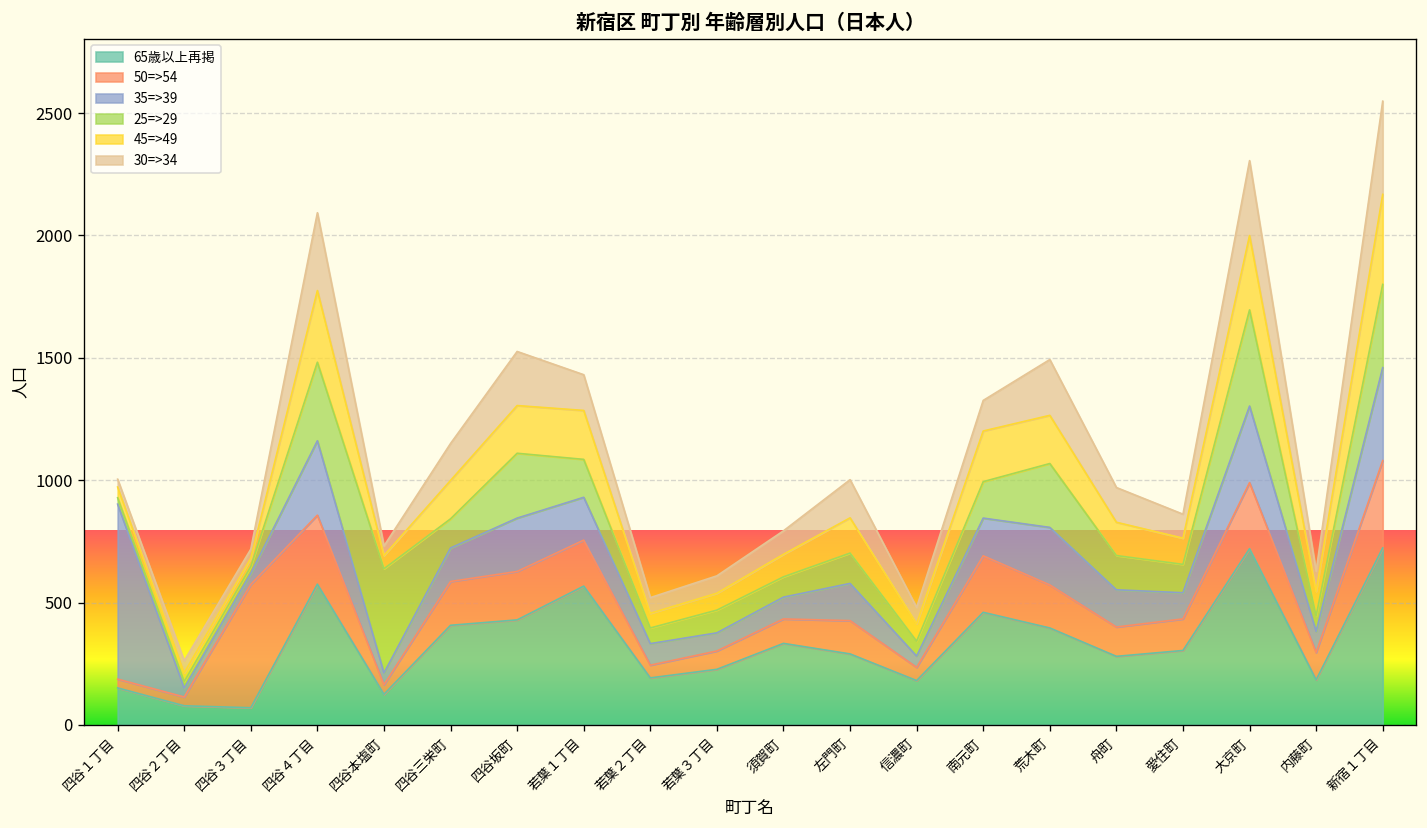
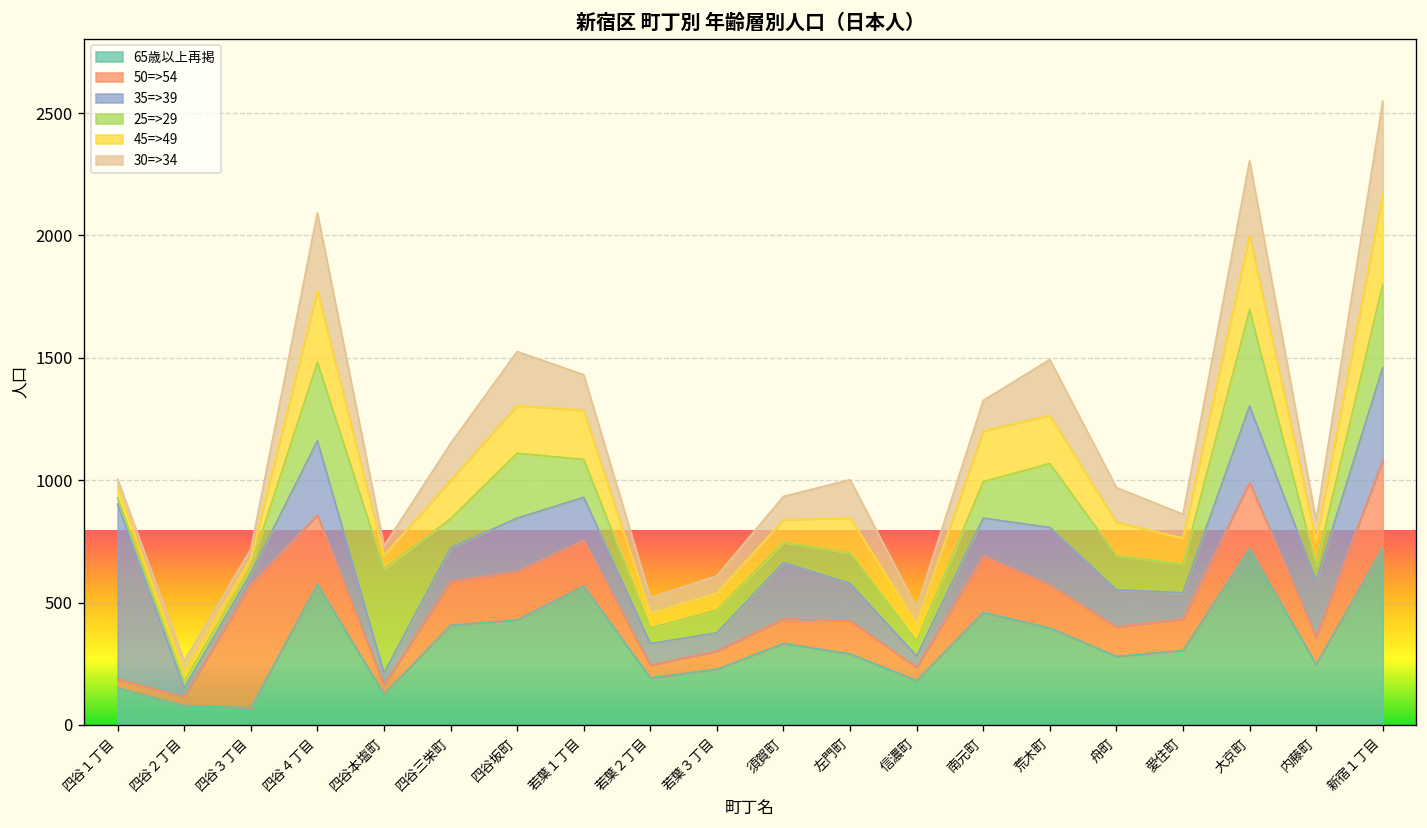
  {
    "65歳以上再掲": {
      "四谷１丁目": 150,
      "四谷２丁目": 80,
      "四谷３丁目": 70,
      "四谷４丁目": 580,
      "四谷本塩町": 130,
      "四谷三栄町": 410,
      "四谷坂町": 430,
      "若葉１丁目": 570,
      "若葉２丁目": 190,
      "若葉３丁目": 230,
      "須賀町": 330,
      "左門町": 290,
      "信濃町": 180,
      "南元町": 460,
      "荒木町": 400,
      "舟町": 280,
      "愛住町": 300,
      "大京町": 720,
-     "内藤町": 180,
+     "内藤町": 250,
      "新宿１丁目": 720
    },
    "50=>54": {
      "四谷１丁目": 40,
      "四谷２丁目": 40,
      "四谷３丁目": 500,
      "四谷４丁目": 280,
      "四谷本塩町": 40,
      "四谷三栄町": 180,
      "四谷坂町": 200,
      "若葉１丁目": 190,
      "若葉２丁目": 50,
      "若葉３丁目": 80,
      "須賀町": 100,
      "左門町": 140,
      "信濃町": 50,
      "南元町": 230,
      "荒木町": 180,
      "舟町": 120,
      "愛住町": 130,
      "大京町": 270,
      "内藤町": 110,
      "新宿１丁目": 360
    },
    "35=>39": {
      "四谷１丁目": 720,
      "四谷２丁目": 40,
      "四谷３丁目": 50,
      "四谷４丁目": 300,
      "四谷本塩町": 50,
      "四谷三栄町": 140,
      "四谷坂町": 220,
      "若葉１丁目": 180,
      "若葉２丁目": 90,
      "若葉３丁目": 70,
-     "須賀町": 90,
+     "須賀町": 230,
      "左門町": 150,
      "信濃町": 50,
      "南元町": 150,
      "荒木町": 240,
      "舟町": 150,
      "愛住町": 110,
      "大京町": 310,
-     "内藤町": 90,
+     "内藤町": 230,
      "新宿１丁目": 380
    },
    "25=>29": {
      "四谷１丁目": 30,
      "四谷２丁目": 30,
      "四谷３丁目": 30,
      "四谷４丁目": 320,
      "四谷本塩町": 430,
      "四谷三栄町": 120,
      "四谷坂町": 270,
      "若葉１丁目": 160,
      "若葉２丁目": 60,
      "若葉３丁目": 90,
      "須賀町": 80,
      "左門町": 120,
      "信濃町": 60,
      "南元町": 150,
      "荒木町": 260,
      "舟町": 140,
      "愛住町": 120,
      "大京町": 390,
      "内藤町": 60,
      "新宿１丁目": 340
    },
    "45=>49": {
      "四谷１丁目": 40,
      "四谷２丁目": 40,
      "四谷３丁目": 30,
      "四谷４丁目": 290,
      "四谷本塩町": 50,
      "四谷三栄町": 160,
      "四谷坂町": 200,
      "若葉１丁目": 200,
      "若葉２丁目": 60,
      "若葉３丁目": 70,
      "須賀町": 90,
      "左門町": 140,
      "信濃町": 70,
      "南元町": 210,
      "荒木町": 200,
      "舟町": 140,
      "愛住町": 110,
      "大京町": 300,
      "内藤町": 100,
      "新宿１丁目": 370
    },
    "30=>34": {
      "四谷１丁目": 30,
      "四谷２丁目": 50,
      "四谷３丁目": 40,
      "四谷４丁目": 320,
      "四谷本塩町": 40,
      "四谷三栄町": 150,
      "四谷坂町": 220,
      "若葉１丁目": 150,
      "若葉２丁目": 60,
      "若葉３丁目": 70,
      "須賀町": 100,
      "左門町": 160,
      "信濃町": 70,
      "南元町": 130,
      "荒木町": 230,
      "舟町": 140,
      "愛住町": 100,
      "大京町": 310,
      "内藤町": 80,
      "新宿１丁目": 380
    }
  }
